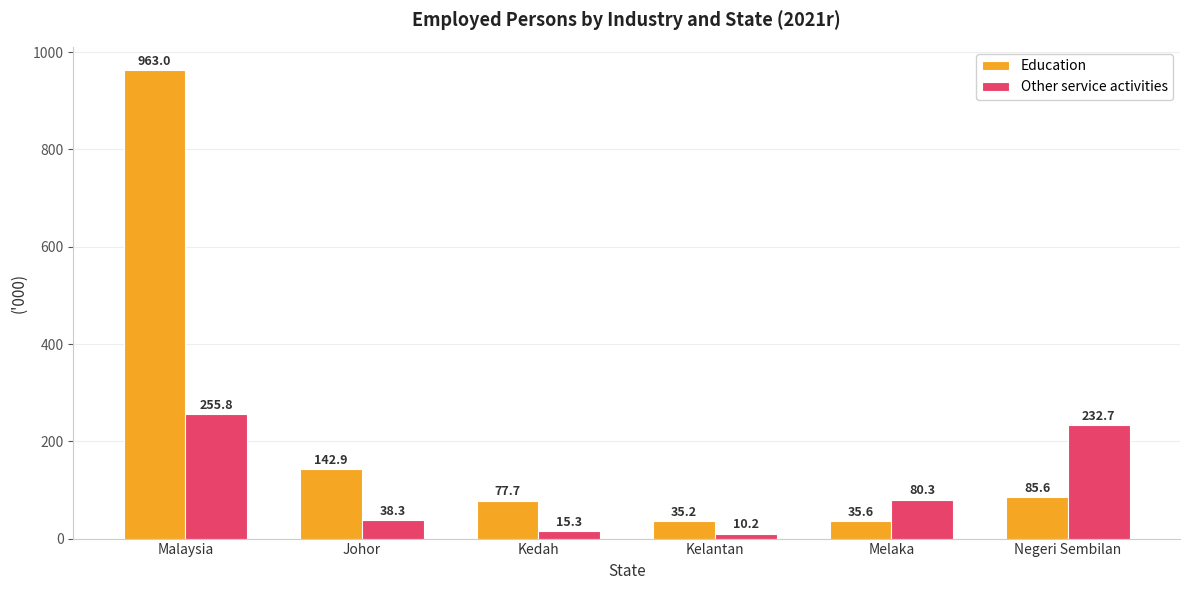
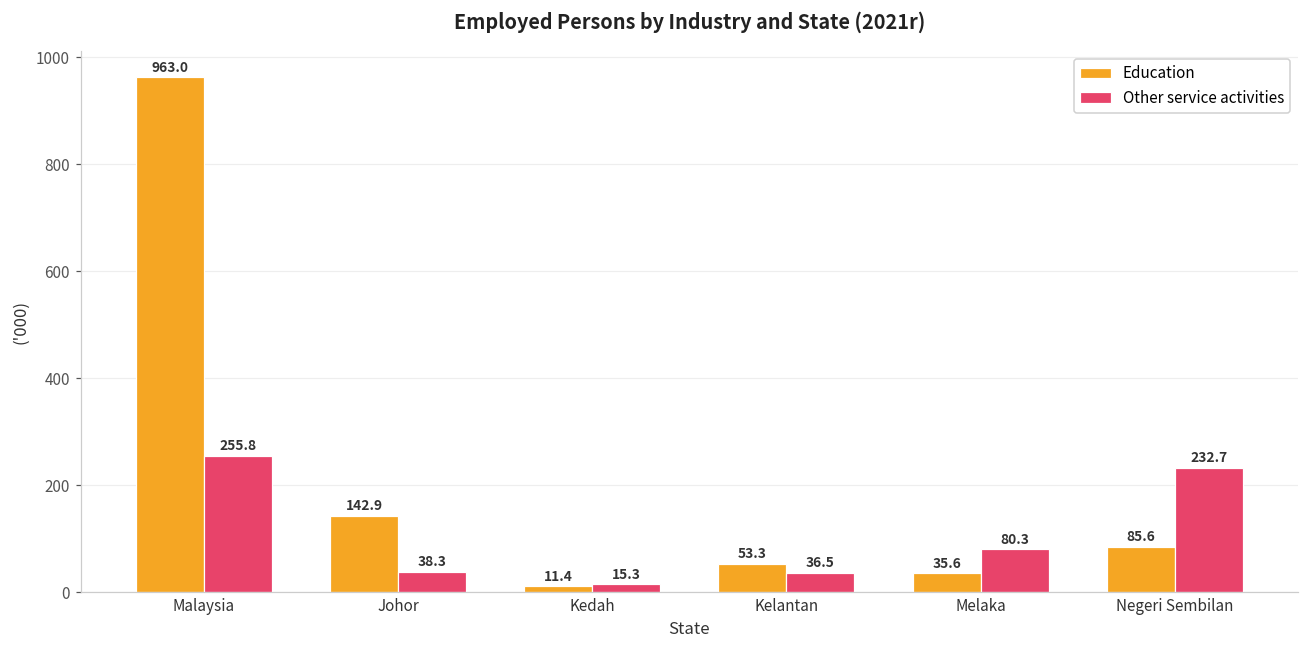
  {
    "Education": {
      "Malaysia": 963.0,
      "Johor": 142.9,
-     "Kedah": 77.7,
-     "Kelantan": 35.2,
+     "Kedah": 11.4,
+     "Kelantan": 53.3,
      "Melaka": 35.6,
      "Negeri Sembilan": 85.6
    },
    "Other service activities": {
      "Malaysia": 255.8,
      "Johor": 38.3,
      "Kedah": 15.3,
-     "Kelantan": 10.2,
+     "Kelantan": 36.5,
      "Melaka": 80.3,
      "Negeri Sembilan": 232.7
    }
  }
